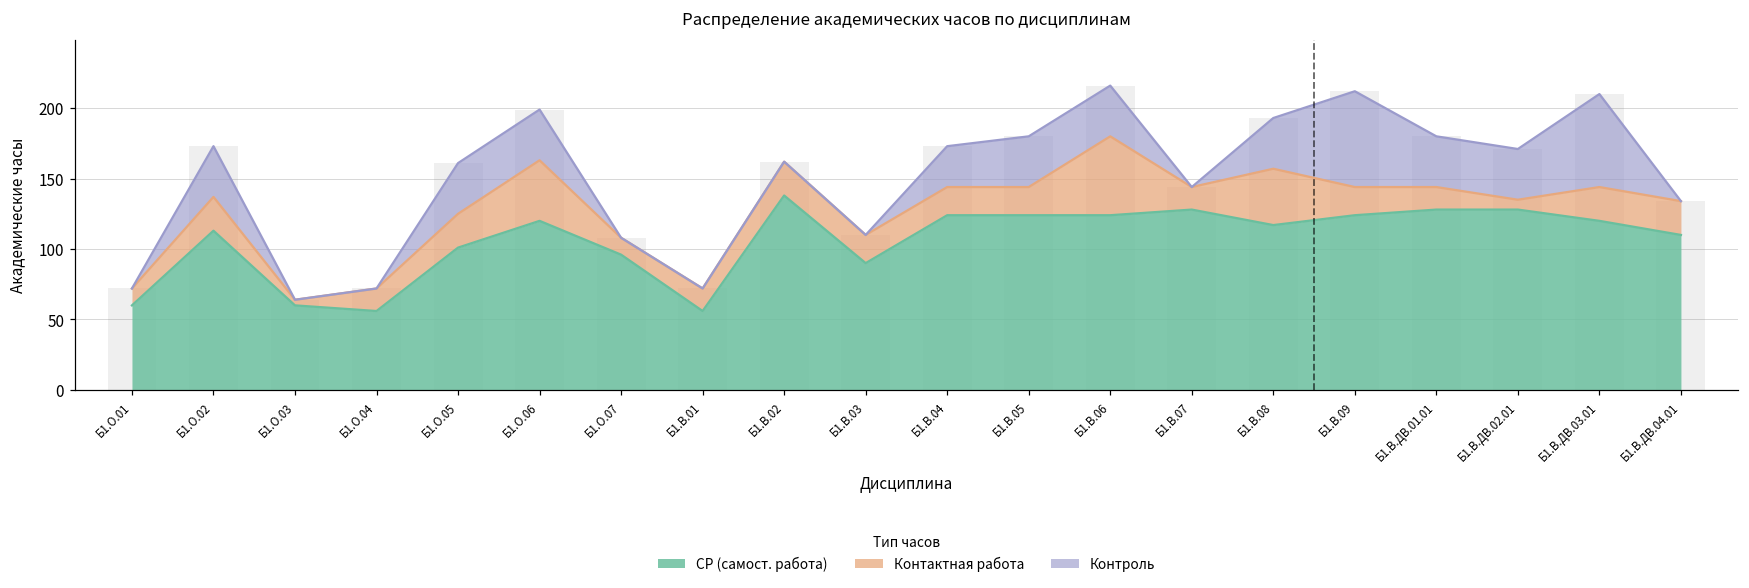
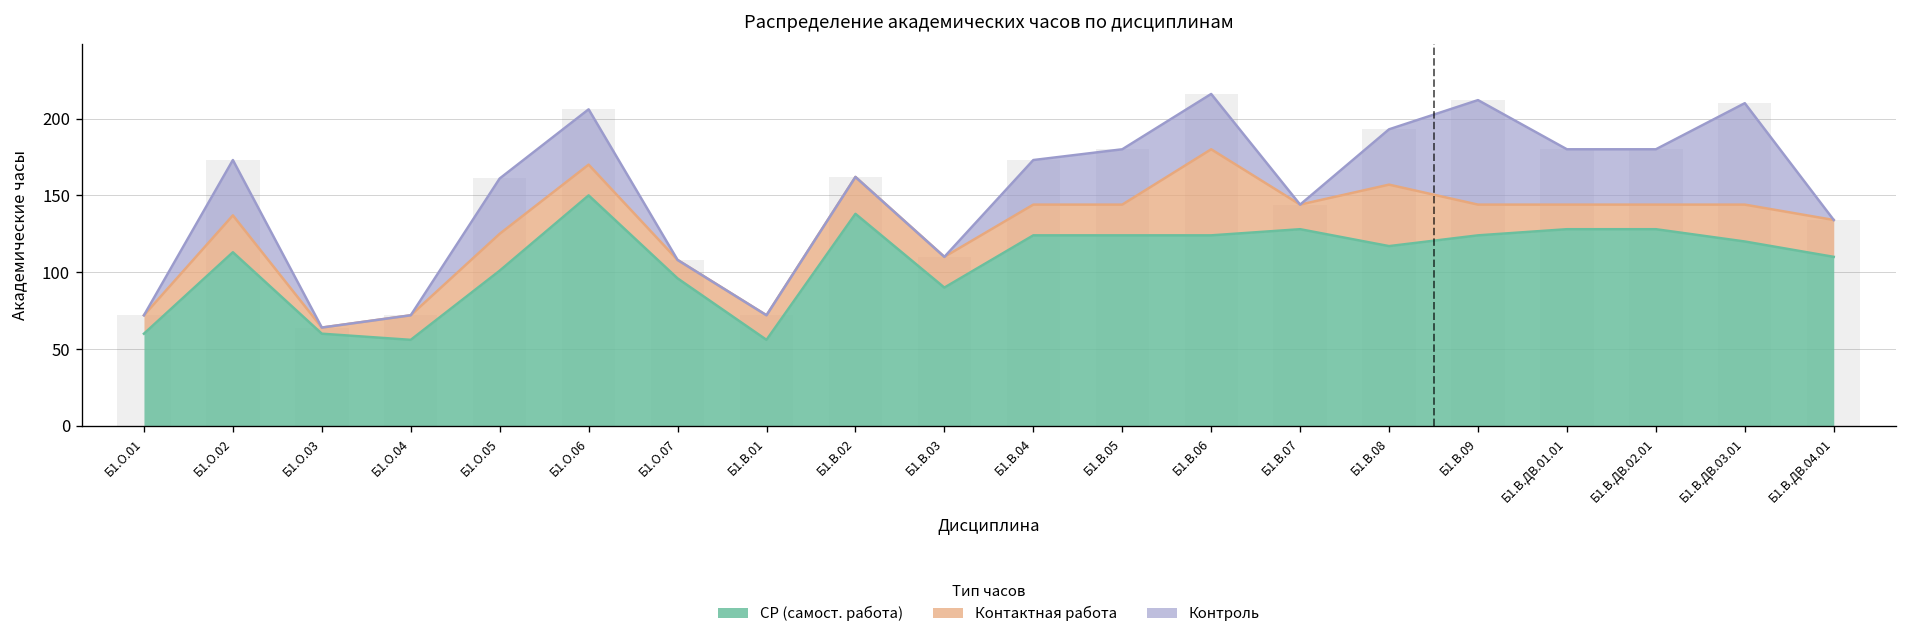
  {
    "СР (самост. работа)": {
      "Б1.О.01": 60,
      "Б1.О.02": 113,
      "Б1.О.03": 60,
      "Б1.О.04": 56,
      "Б1.О.05": 101,
-     "Б1.О.06": 120,
+     "Б1.О.06": 150,
      "Б1.О.07": 96,
      "Б1.В.01": 56,
      "Б1.В.02": 138,
      "Б1.В.03": 90,
      "Б1.В.04": 124,
      "Б1.В.05": 124,
      "Б1.В.06": 124,
      "Б1.В.07": 128,
      "Б1.В.08": 117,
      "Б1.В.09": 124,
      "Б1.В.ДВ.01.01": 128,
      "Б1.В.ДВ.02.01": 128,
      "Б1.В.ДВ.03.01": 120,
      "Б1.В.ДВ.04.01": 110
    },
    "Контактная работа": {
      "Б1.О.02": 24,
      "Б1.О.05": 24,
-     "Б1.О.06": 43,
+     "Б1.О.06": 20,
      "Б1.В.04": 20,
      "Б1.В.05": 20,
      "Б1.В.06": 56,
      "Б1.В.08": 40,
      "Б1.В.09": 20,
      "Б1.В.ДВ.01.01": 16,
-     "Б1.В.ДВ.02.01": 7,
+     "Б1.В.ДВ.02.01": 16,
      "Б1.В.ДВ.03.01": 24
    },
    "Контроль": {
      "Б1.О.02": 36,
      "Б1.О.05": 36,
      "Б1.О.06": 36,
      "Б1.В.04": 29,
      "Б1.В.05": 36,
      "Б1.В.06": 36,
      "Б1.В.08": 36,
      "Б1.В.09": 68,
      "Б1.В.ДВ.01.01": 36,
      "Б1.В.ДВ.02.01": 36,
      "Б1.В.ДВ.03.01": 66
    }
  }
